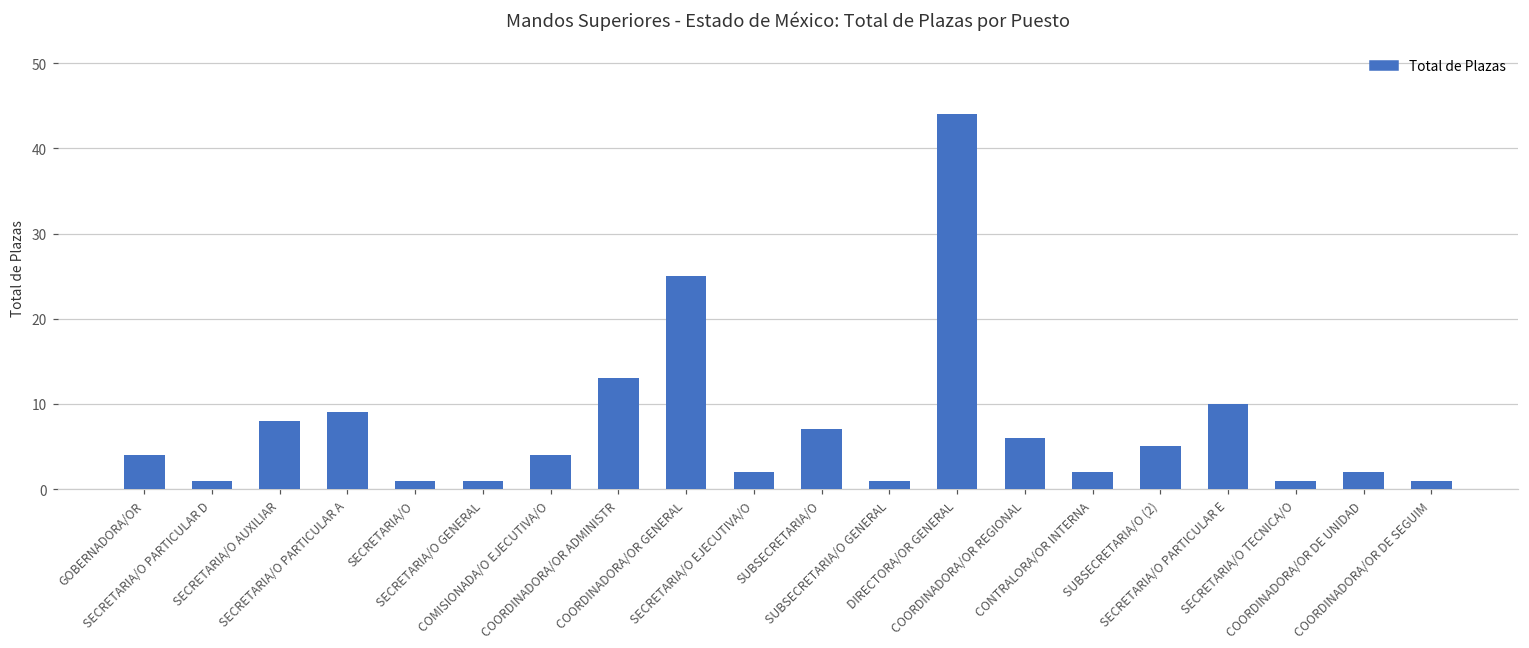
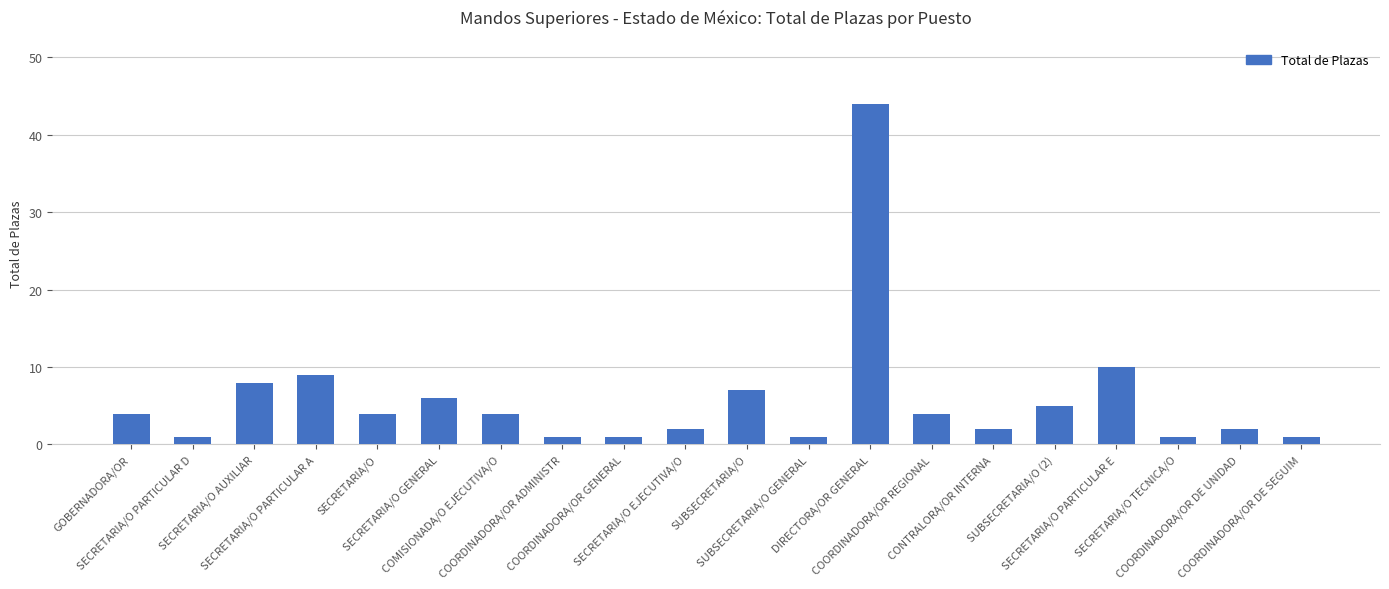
  {
    "GOBERNADORA/OR": 4,
    "SECRETARIA/O PARTICULAR D": 1,
    "SECRETARIA/O AUXILIAR": 8,
    "SECRETARIA/O PARTICULAR A": 9,
-   "SECRETARIA/O": 1,
-   "SECRETARIA/O GENERAL": 1,
+   "SECRETARIA/O": 4,
+   "SECRETARIA/O GENERAL": 6,
    "COMISIONADA/O EJECUTIVA/O": 4,
-   "COORDINADORA/OR ADMINISTR": 13,
-   "COORDINADORA/OR GENERAL": 25,
+   "COORDINADORA/OR ADMINISTR": 1,
+   "COORDINADORA/OR GENERAL": 1,
    "SECRETARIA/O EJECUTIVA/O": 2,
    "SUBSECRETARIA/O": 7,
    "SUBSECRETARIA/O GENERAL": 1,
    "DIRECTORA/OR GENERAL": 44,
-   "COORDINADORA/OR REGIONAL": 6,
+   "COORDINADORA/OR REGIONAL": 4,
    "CONTRALORA/OR INTERNA": 2,
    "SUBSECRETARIA/O (2)": 5,
    "SECRETARIA/O PARTICULAR E": 10,
    "SECRETARIA/O TECNICA/O": 1,
    "COORDINADORA/OR DE UNIDAD": 2,
    "COORDINADORA/OR DE SEGUIM": 1
  }
